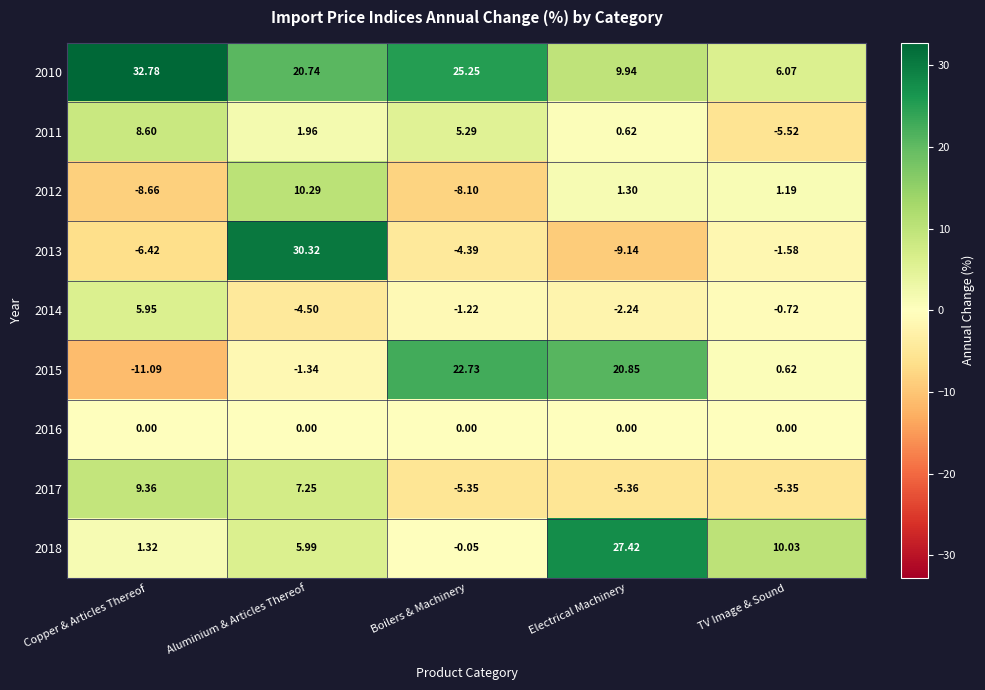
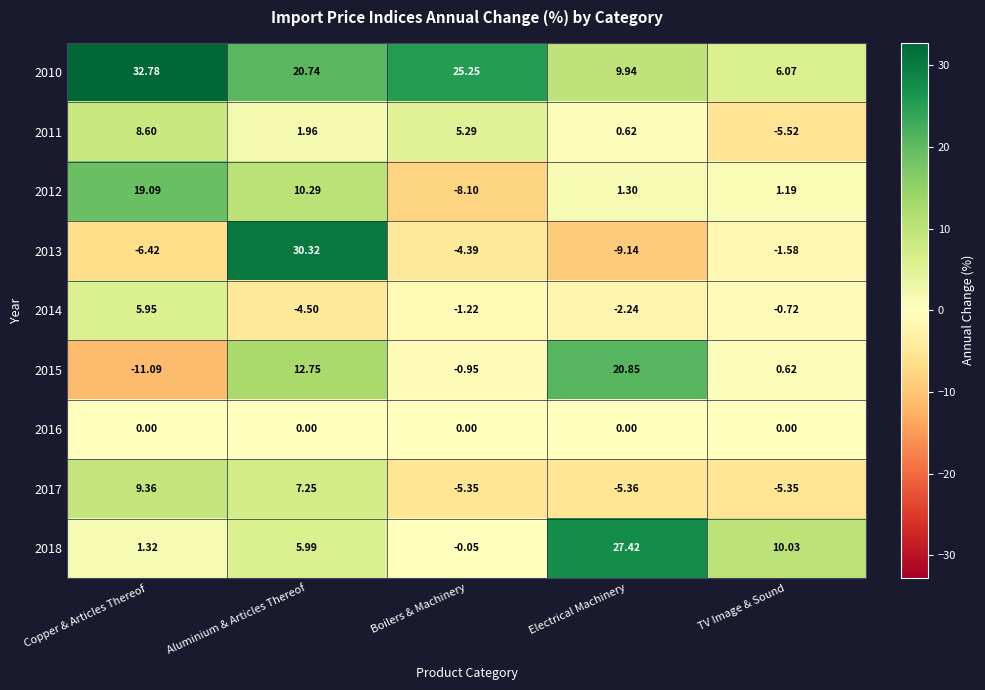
  {
    "2010": {
      "Copper & Articles Thereof": 32.78,
      "Aluminium & Articles Thereof": 20.74,
      "Boilers & Machinery": 25.25,
      "Electrical Machinery": 9.94,
      "TV Image & Sound": 6.07
    },
    "2011": {
      "Copper & Articles Thereof": 8.60,
      "Aluminium & Articles Thereof": 1.96,
      "Boilers & Machinery": 5.29,
      "Electrical Machinery": 0.62,
      "TV Image & Sound": -5.52
    },
    "2012": {
-     "Copper & Articles Thereof": -8.66,
+     "Copper & Articles Thereof": 19.09,
      "Aluminium & Articles Thereof": 10.29,
      "Boilers & Machinery": -8.10,
      "Electrical Machinery": 1.30,
      "TV Image & Sound": 1.19
    },
    "2013": {
      "Copper & Articles Thereof": -6.42,
      "Aluminium & Articles Thereof": 30.32,
      "Boilers & Machinery": -4.39,
      "Electrical Machinery": -9.14,
      "TV Image & Sound": -1.58
    },
    "2014": {
      "Copper & Articles Thereof": 5.95,
      "Aluminium & Articles Thereof": -4.50,
      "Boilers & Machinery": -1.22,
      "Electrical Machinery": -2.24,
      "TV Image & Sound": -0.72
    },
    "2015": {
      "Copper & Articles Thereof": -11.09,
-     "Aluminium & Articles Thereof": -1.34,
-     "Boilers & Machinery": 22.73,
+     "Aluminium & Articles Thereof": 12.75,
+     "Boilers & Machinery": -0.95,
      "Electrical Machinery": 20.85,
      "TV Image & Sound": 0.62
    },
    "2016": {
      "Copper & Articles Thereof": 0.00,
      "Aluminium & Articles Thereof": 0.00,
      "Boilers & Machinery": 0.00,
      "Electrical Machinery": 0.00,
      "TV Image & Sound": 0.00
    },
    "2017": {
      "Copper & Articles Thereof": 9.36,
      "Aluminium & Articles Thereof": 7.25,
      "Boilers & Machinery": -5.35,
      "Electrical Machinery": -5.36,
      "TV Image & Sound": -5.35
    },
    "2018": {
      "Copper & Articles Thereof": 1.32,
      "Aluminium & Articles Thereof": 5.99,
      "Boilers & Machinery": -0.05,
      "Electrical Machinery": 27.42,
      "TV Image & Sound": 10.03
    }
  }
